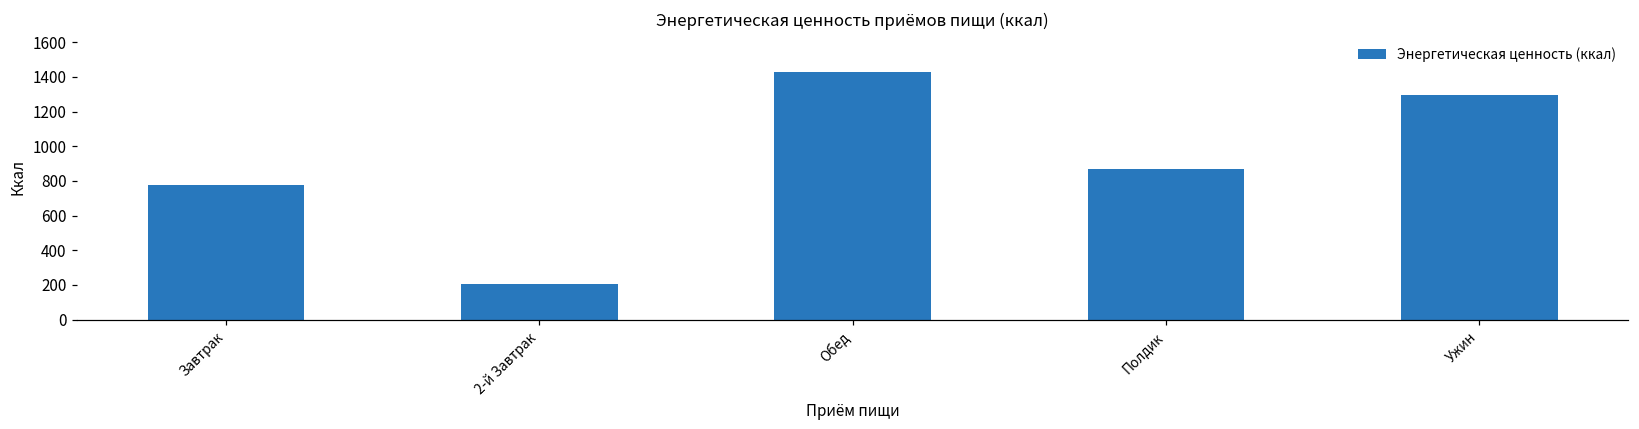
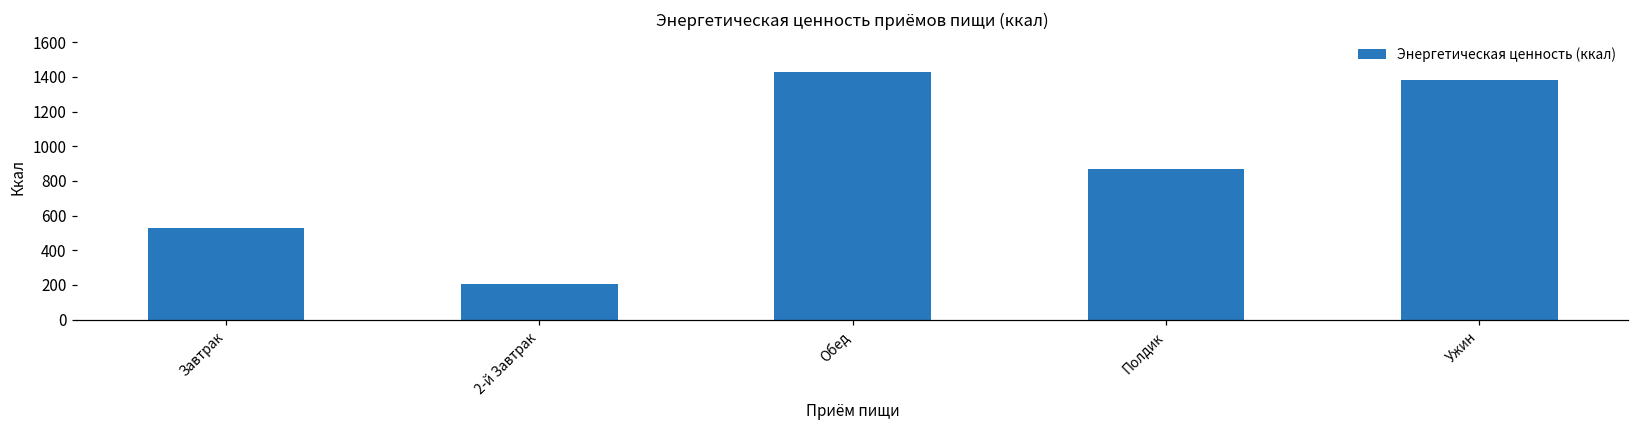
  {
-   "Завтрак": 780,
+   "Завтрак": 530,
    "2-й Завтрак": 210,
    "Обед": 1430,
    "Полдик": 870,
-   "Ужин": 1300
+   "Ужин": 1380
  }
